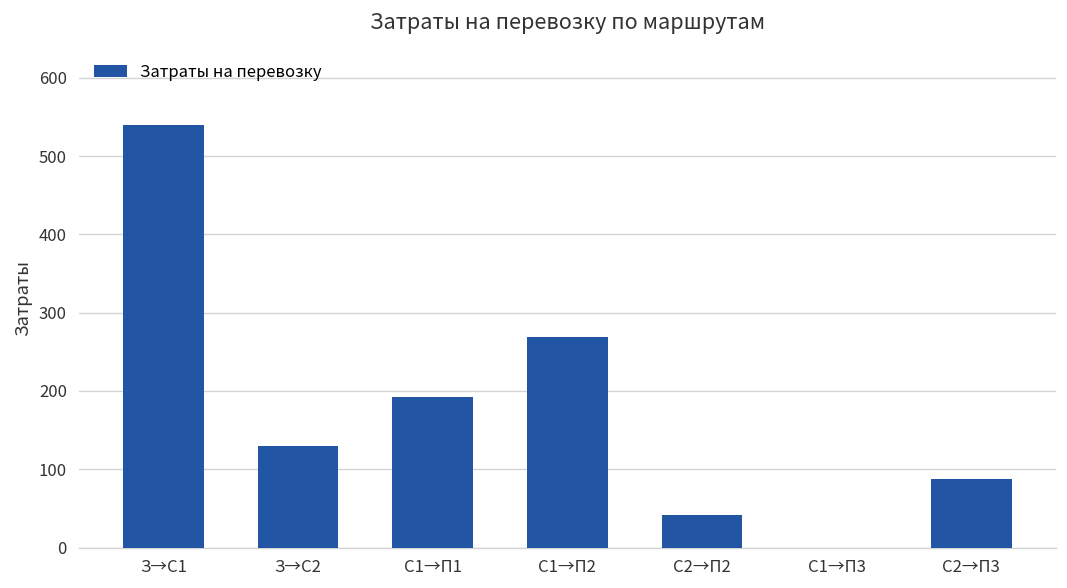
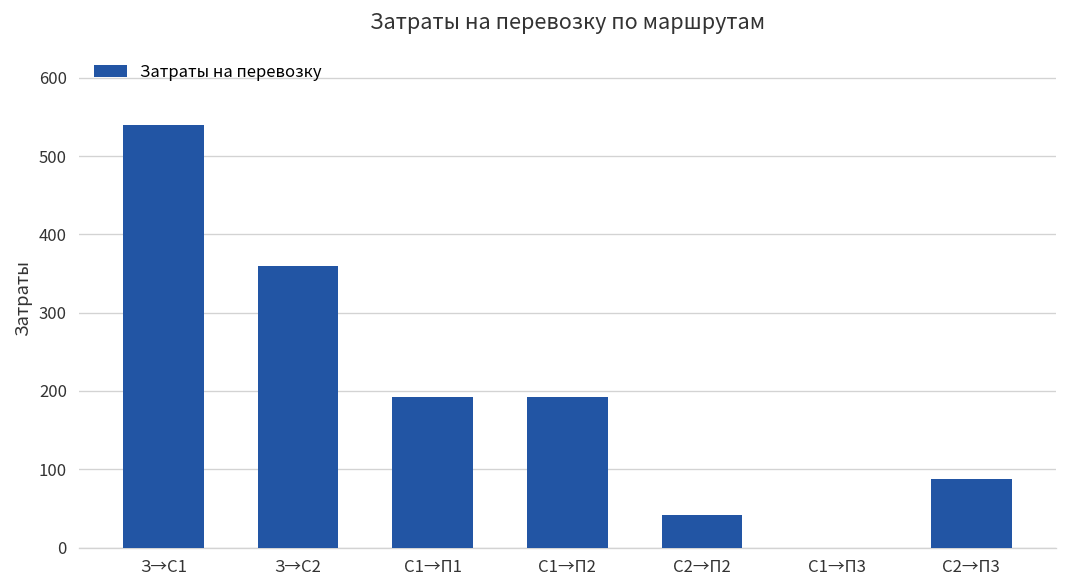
  {
    "З→С1": 540,
-   "З→С2": 130,
+   "З→С2": 360,
    "С1→П1": 190,
-   "С1→П2": 270,
+   "С1→П2": 190,
    "С2→П2": 40,
    "С1→П3": 0,
    "С2→П3": 90
  }
